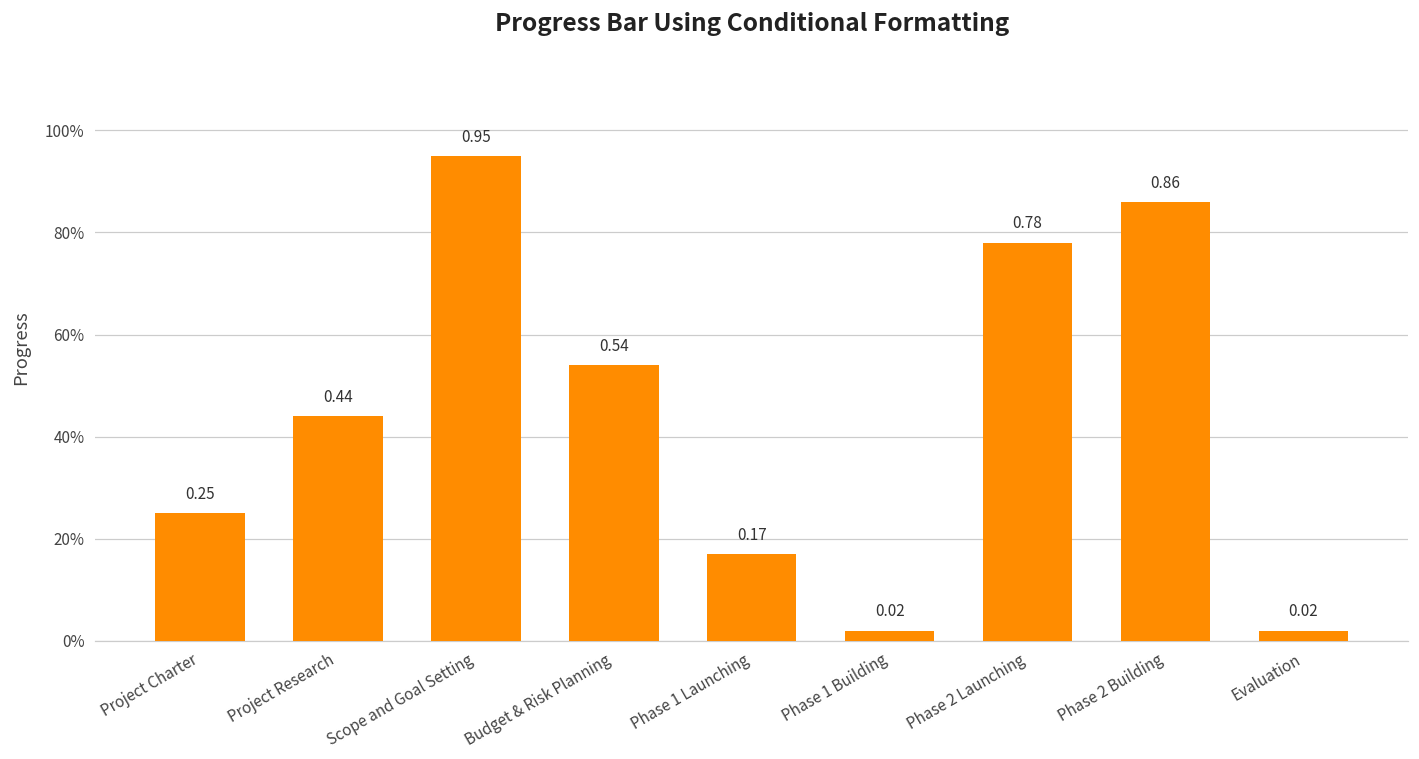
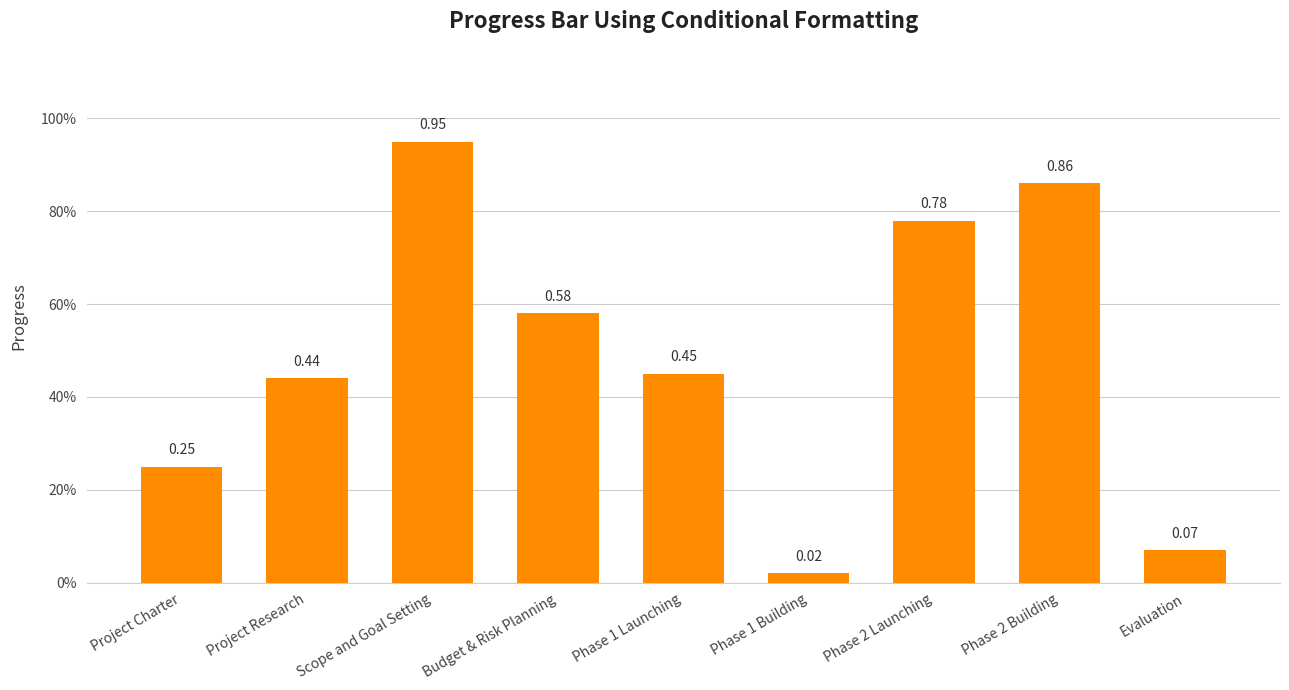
  {
    "Project Charter": 0.25,
    "Project Research": 0.44,
    "Scope and Goal Setting": 0.95,
-   "Budget & Risk Planning": 0.54,
-   "Phase 1 Launching": 0.17,
+   "Budget & Risk Planning": 0.58,
+   "Phase 1 Launching": 0.45,
    "Phase 1 Building": 0.02,
    "Phase 2 Launching": 0.78,
    "Phase 2 Building": 0.86,
-   "Evaluation": 0.02
+   "Evaluation": 0.07
  }
